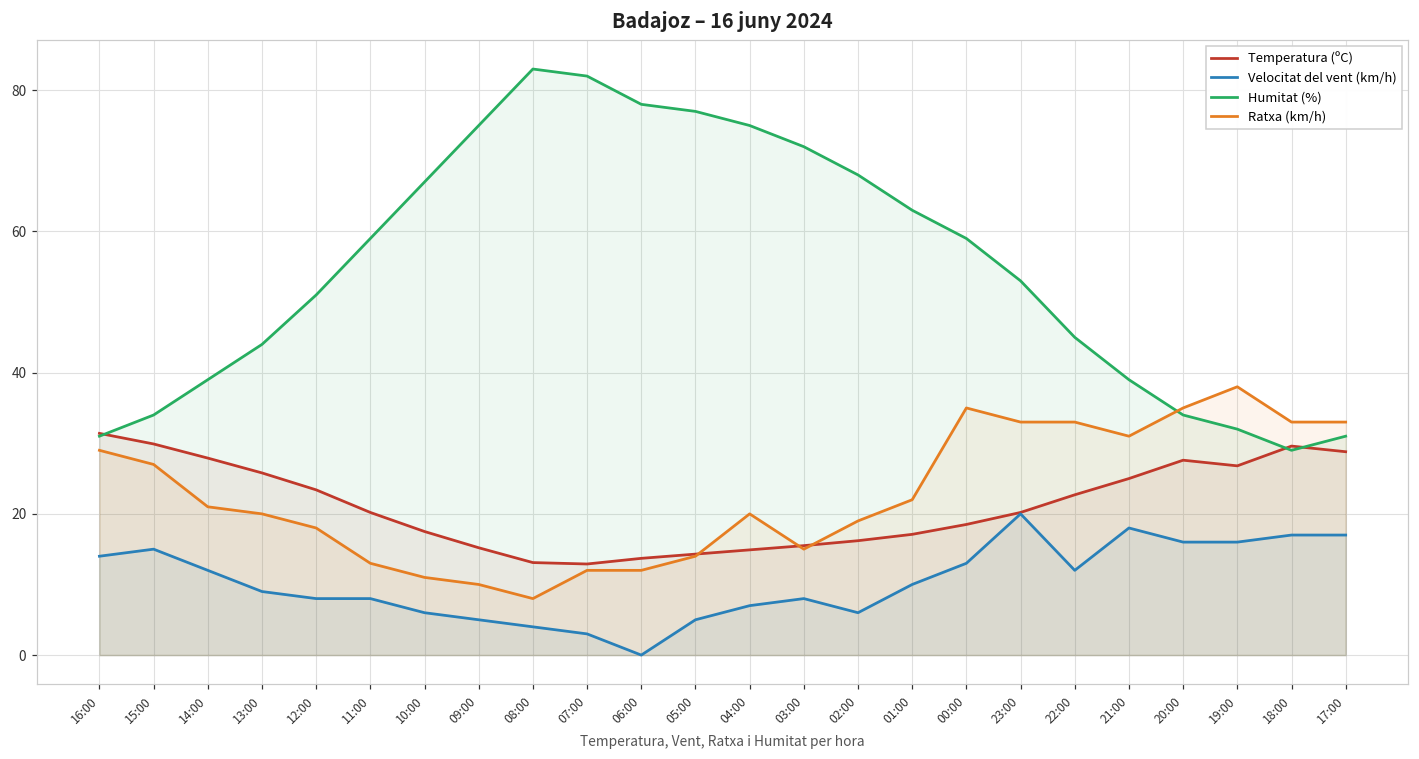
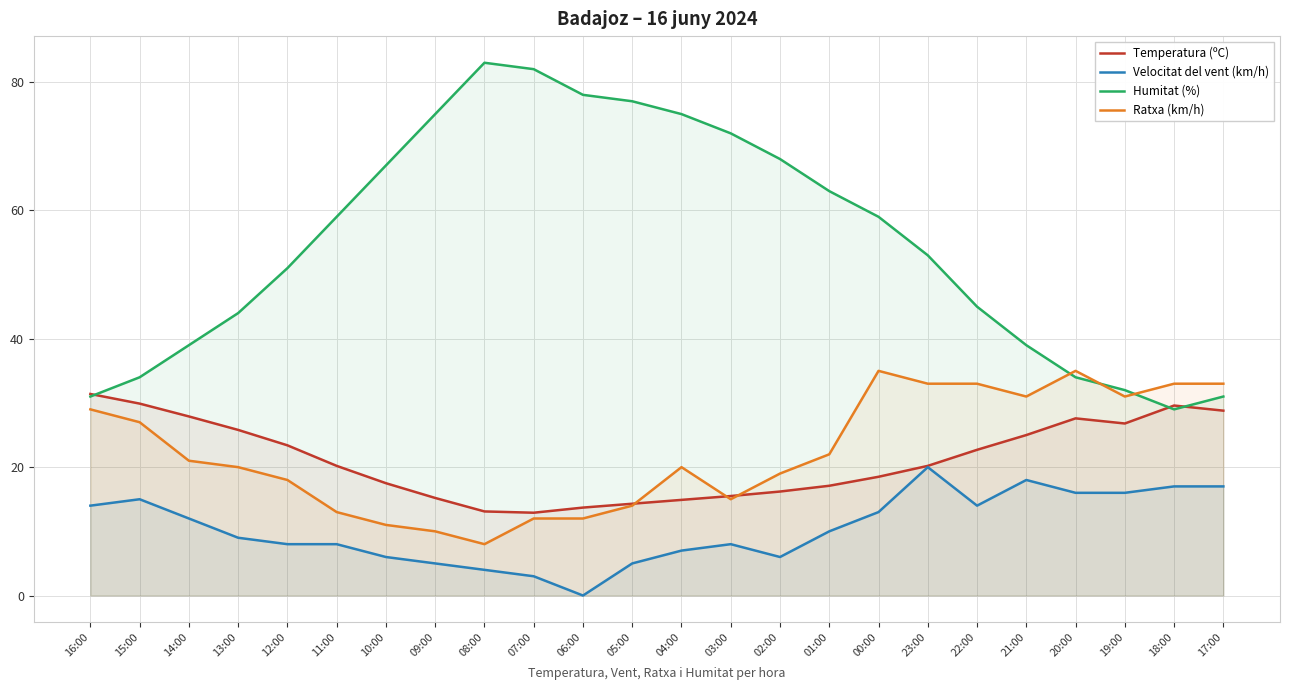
  {
    "Temperatura (ºC)": {
      "15:00": 30,
      "14:00": 28,
      "13:00": 26,
      "12:00": 23,
      "11:00": 20,
      "10:00": 18,
      "09:00": 15,
      "08:00": 13,
      "07:00": 13,
      "06:00": 14,
      "04:00": 15,
      "03:00": 16,
      "02:00": 16,
      "01:00": 17,
      "00:00": 19,
      "22:00": 23,
      "21:00": 25,
      "20:00": 28,
      "19:00": 27,
      "18:00": 30,
      "17:00": 29
    },
    "Velocitat del vent (km/h)": {
      "16:00": 14,
      "15:00": 15,
      "14:00": 12,
      "13:00": 9,
      "12:00": 8,
      "11:00": 8,
      "10:00": 6,
      "09:00": 5,
      "08:00": 4,
      "07:00": 3,
      "06:00": 0,
      "05:00": 5,
      "04:00": 7,
      "03:00": 8,
      "02:00": 6,
      "01:00": 10,
      "00:00": 13,
-     "22:00": 12,
+     "22:00": 14,
      "21:00": 18,
      "20:00": 16,
      "19:00": 16,
      "18:00": 17,
      "17:00": 17
    },
    "Humitat (%)": {
      "15:00": 34,
      "14:00": 39,
      "13:00": 44,
      "12:00": 51,
      "11:00": 59,
      "10:00": 67,
      "09:00": 75,
      "08:00": 83,
      "07:00": 82,
      "06:00": 78,
      "05:00": 77,
      "04:00": 75,
      "03:00": 72,
      "02:00": 68,
      "01:00": 63,
      "00:00": 59,
      "23:00": 53,
      "22:00": 45,
      "21:00": 39,
      "20:00": 34,
      "19:00": 32,
      "18:00": 29,
      "17:00": 31
    },
    "Ratxa (km/h)": {
      "16:00": 29,
      "15:00": 27,
      "14:00": 21,
      "13:00": 20,
      "12:00": 18,
      "11:00": 13,
      "10:00": 11,
      "09:00": 10,
      "08:00": 8,
      "07:00": 12,
      "06:00": 12,
      "04:00": 20,
      "03:00": 15,
      "02:00": 19,
      "01:00": 22,
      "00:00": 35,
      "23:00": 33,
      "22:00": 33,
      "21:00": 31,
      "20:00": 35,
-     "19:00": 38,
+     "19:00": 31,
      "18:00": 33,
      "17:00": 33
    }
  }
